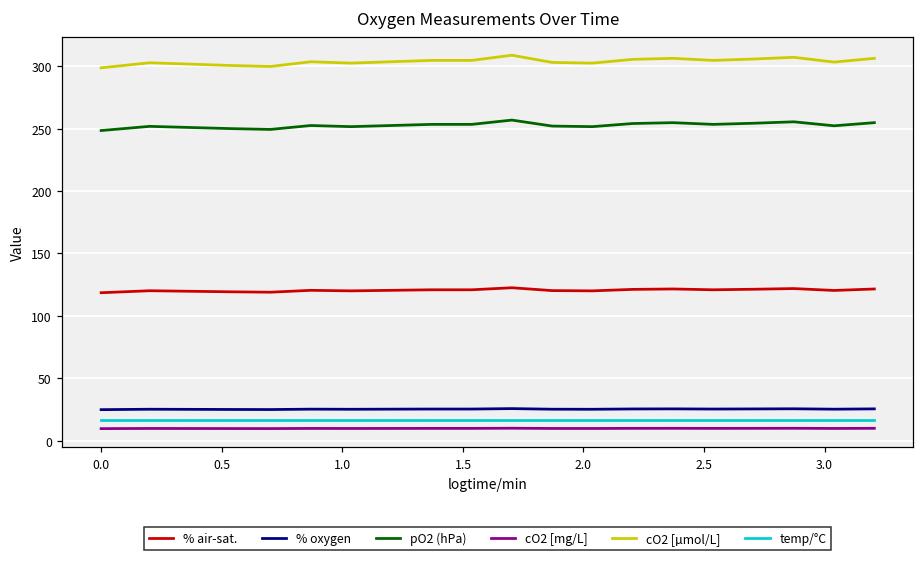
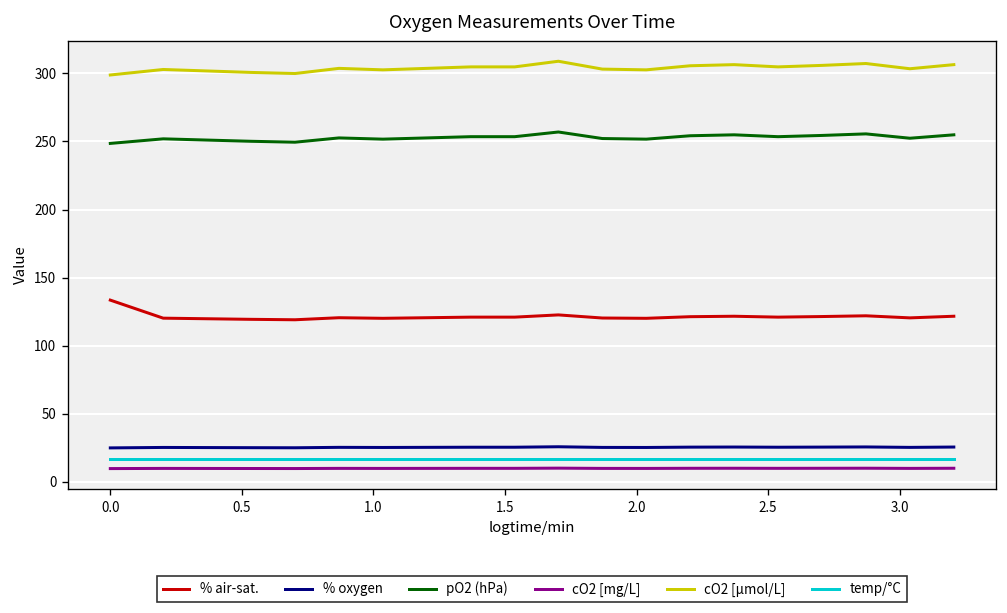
  {
    "% air-sat.": {
-     "0.0": 119
+     "0.0": 133
    },
    "% oxygen": {
      "0.0": 25
    },
    "pO2 (hPa)": {
      "0.0": 249
    },
    "cO2 [mg/L]": {
      "0.0": 10
    },
    "cO2 [µmol/L]": {
      "0.0": 299
    },
    "temp/°C": {
      "0.0": 17
    }
  }
